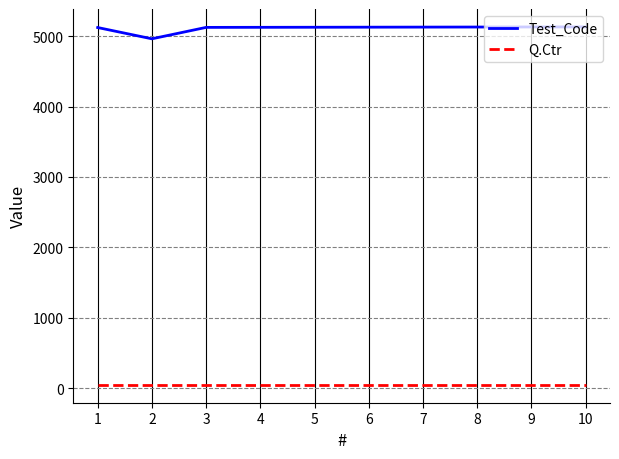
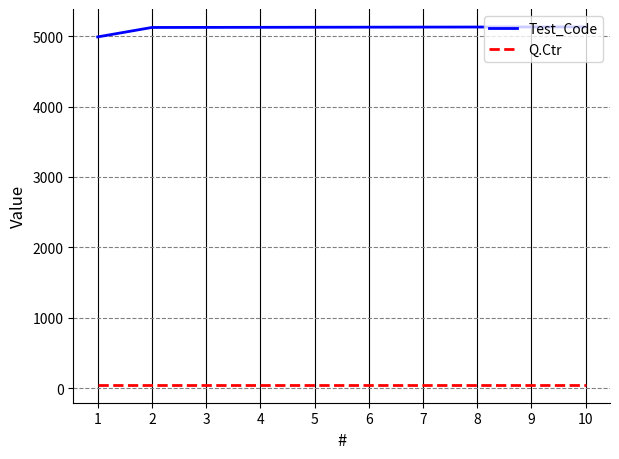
  {
    "Test_Code": {
-     "1": 5100,
-     "2": 5000,
+     "1": 5000,
+     "2": 5100,
      "3": 5100,
      "4": 5100,
      "5": 5100,
      "6": 5100,
      "7": 5100,
      "8": 5100
    },
    "Q.Ctr": {
      "1": 100,
      "2": 100,
      "3": 100,
      "4": 100,
      "5": 100,
      "6": 100,
      "7": 100,
      "8": 100,
      "9": 100,
      "10": 100
    }
  }
